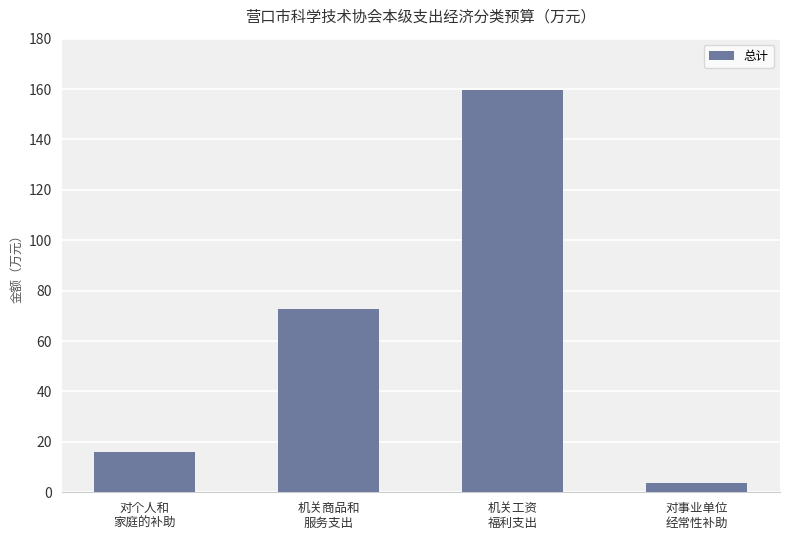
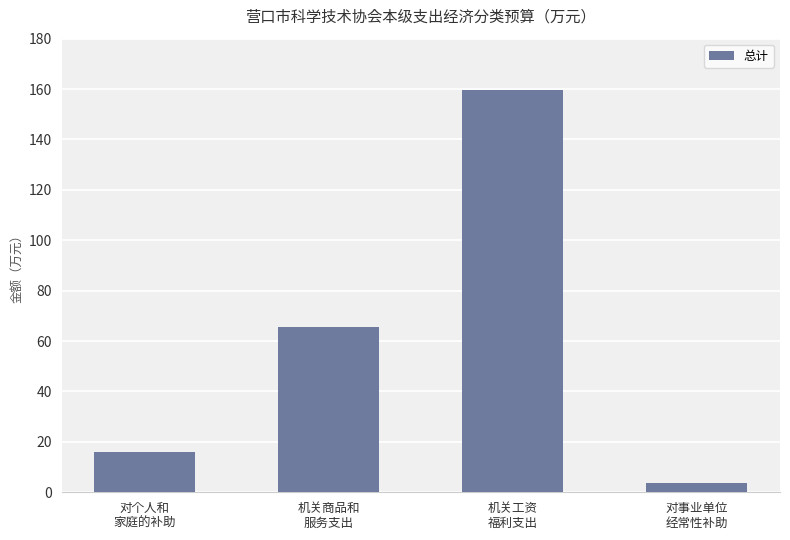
  {
    "对个人和 家庭的补助": 16,
-   "机关商品和 服务支出": 73,
+   "机关商品和 服务支出": 66,
    "机关工资 福利支出": 160,
    "对事业单位 经常性补助": 4
  }
